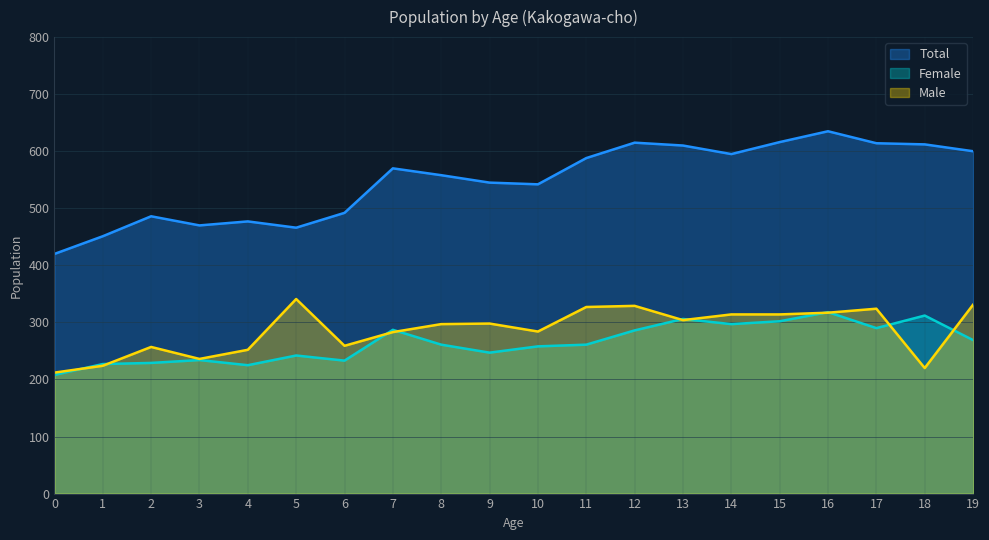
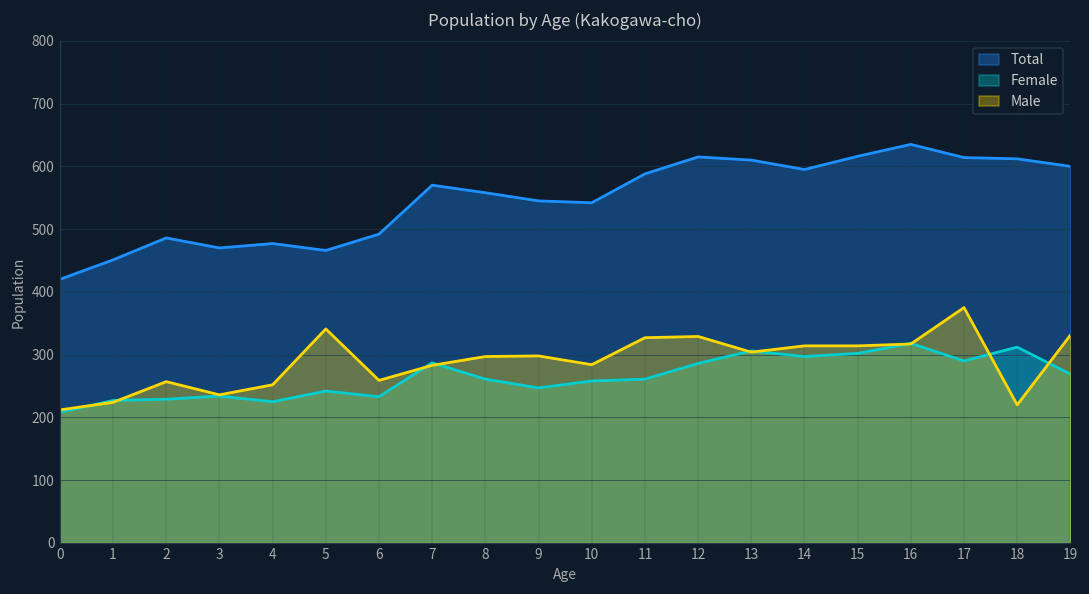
  {
    "Male": {
      "2": 260,
      "4": 250,
      "5": 340,
      "6": 260,
      "8": 300,
      "9": 300,
      "10": 280,
      "11": 330,
      "12": 330,
      "14": 310,
      "15": 310,
-     "17": 320,
+     "17": 380,
      "18": 220,
      "19": 330
    }
  }
